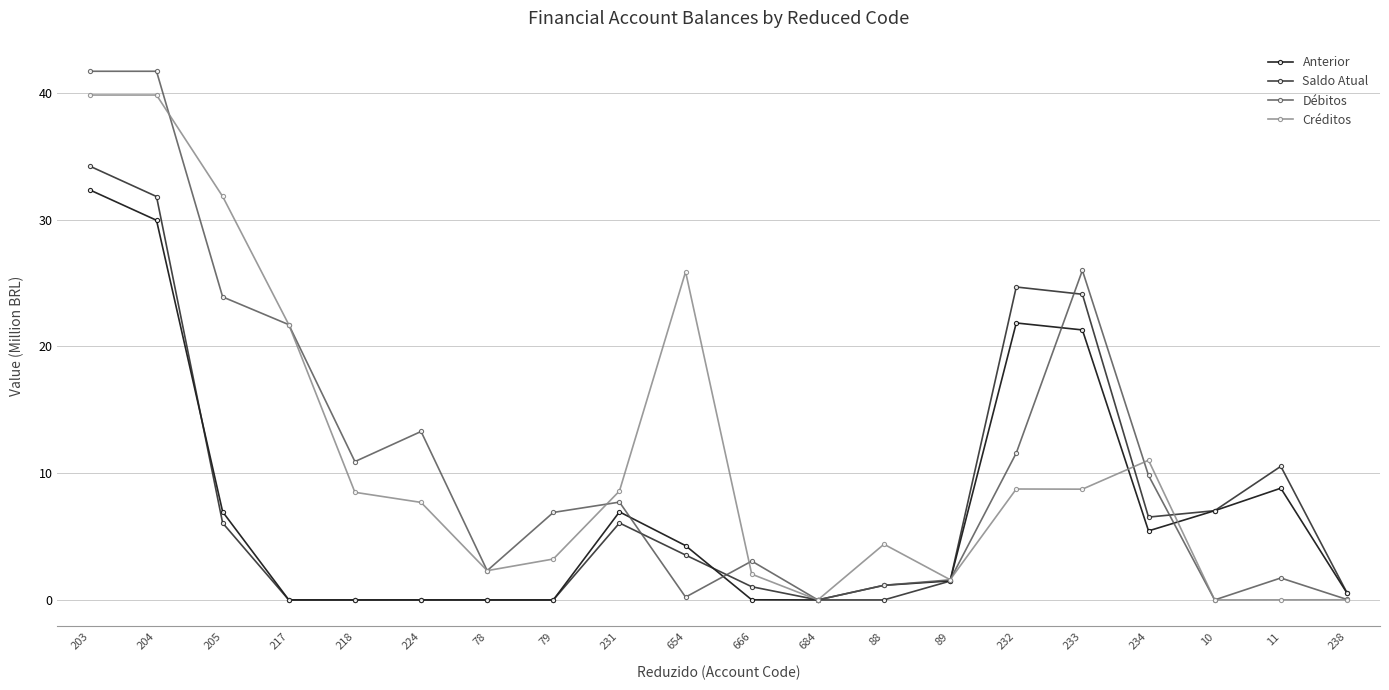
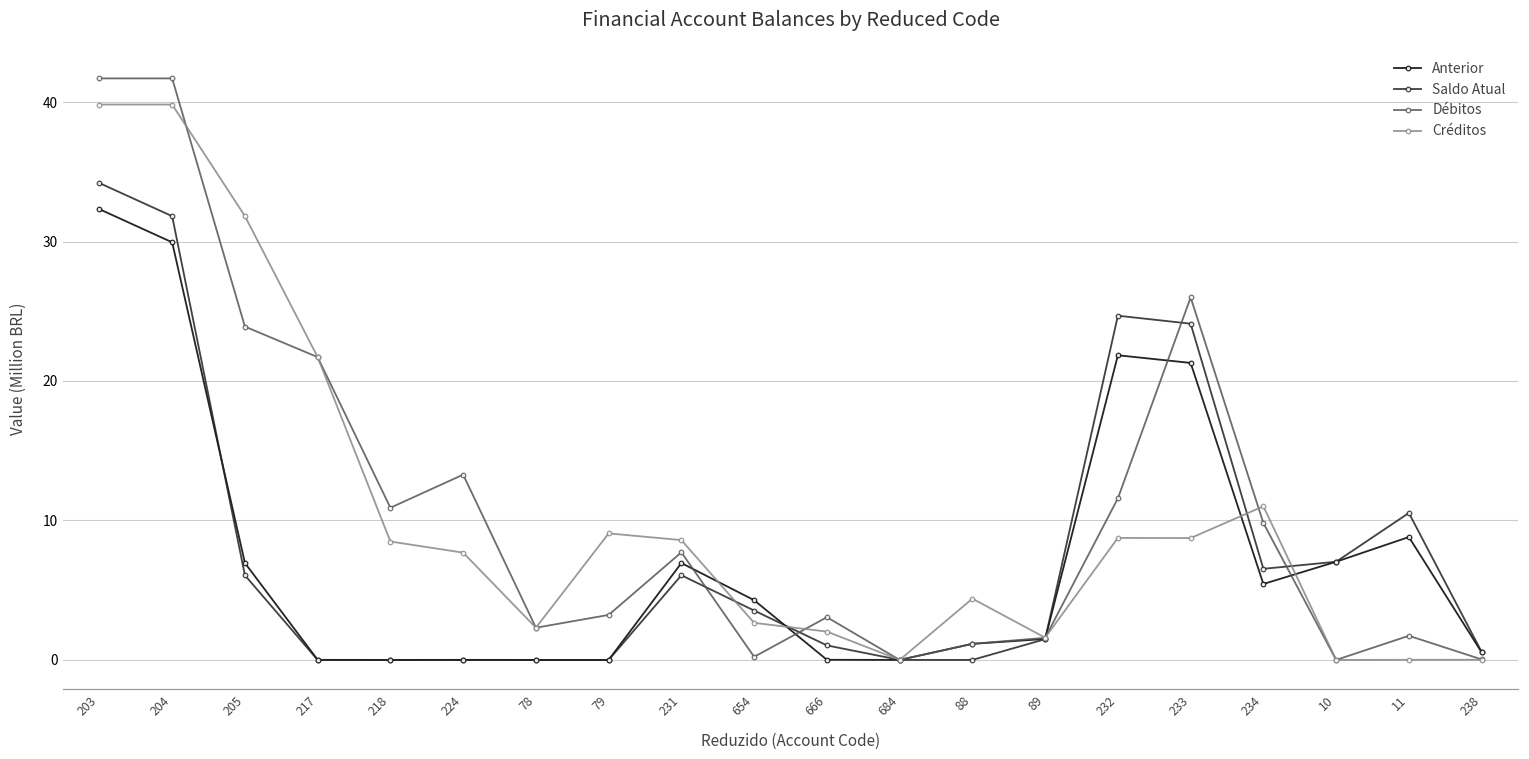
  {
    "Débitos": {
      "203": 41.7,
      "204": 41.7,
      "205": 23.9,
      "218": 10.9,
      "224": 13.3,
-     "79": 6.9,
+     "79": 3.2,
      "231": 7.7,
      "654": 0.2,
      "666": 3.1,
      "232": 11.6,
      "233": 26.0,
      "234": 9.8,
      "11": 1.7
    },
    "Créditos": {
      "203": 39.8,
      "204": 39.8,
      "205": 31.8,
      "218": 8.5,
      "224": 7.7,
-     "79": 3.2,
+     "79": 9.1,
      "231": 8.6,
-     "654": 25.9,
+     "654": 2.7,
      "666": 2.0,
      "88": 4.4,
      "232": 8.7,
      "233": 8.7,
      "234": 11.0,
      "11": 0.0
    }
  }
